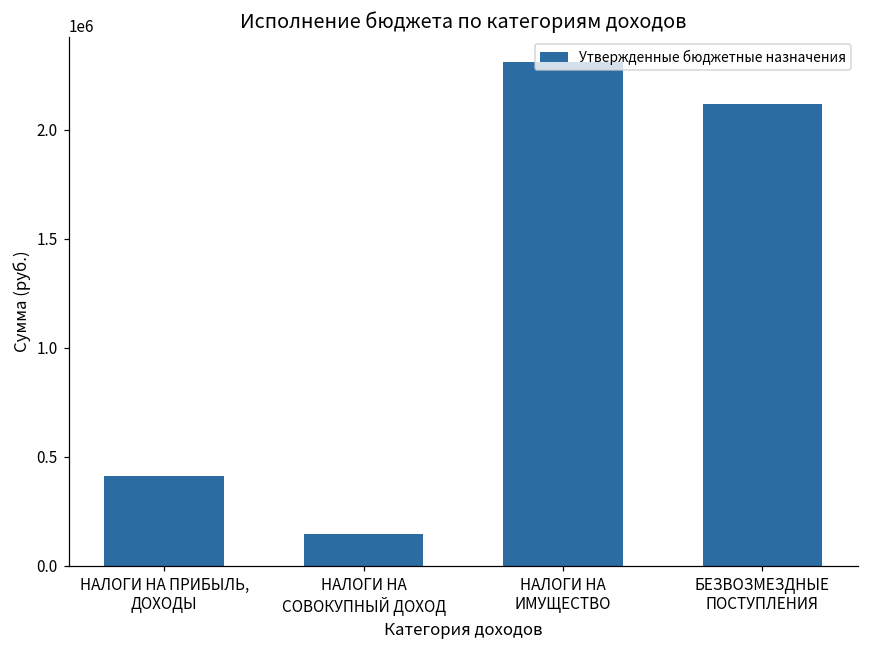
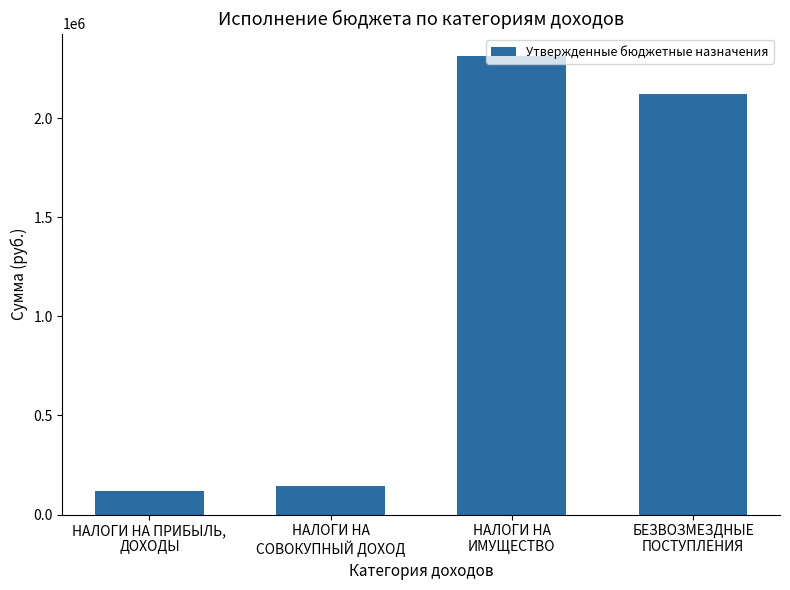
  {
-   "НАЛОГИ НА ПРИБЫЛЬ, ДОХОДЫ": 410000,
+   "НАЛОГИ НА ПРИБЫЛЬ, ДОХОДЫ": 120000,
    "НАЛОГИ НА СОВОКУПНЫЙ ДОХОД": 150000,
    "БЕЗВОЗМЕЗДНЫЕ ПОСТУПЛЕНИЯ": 2120000
  }
